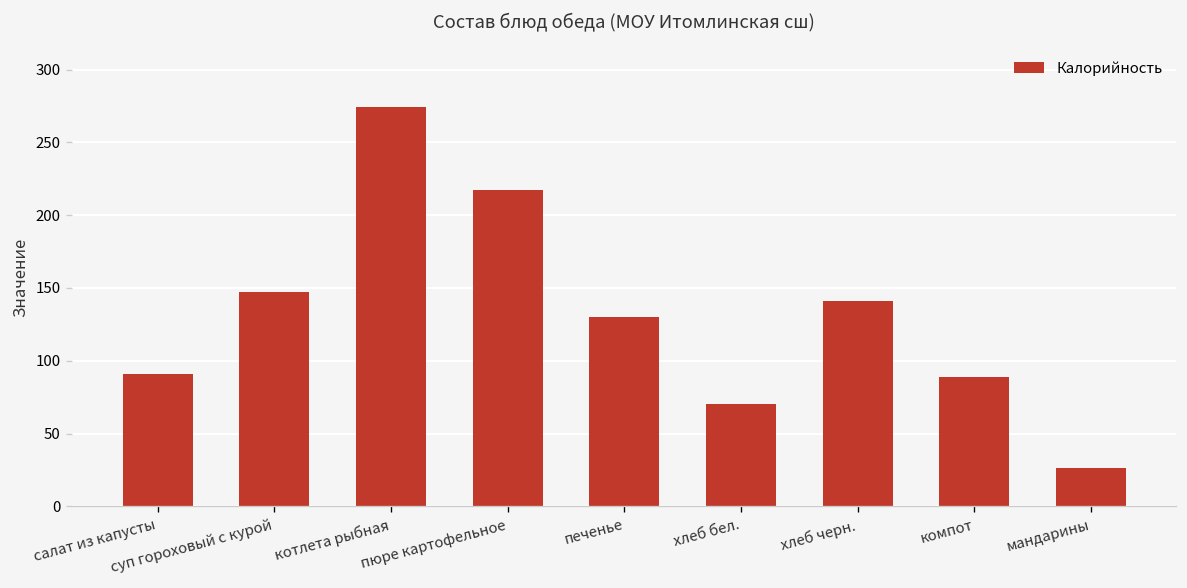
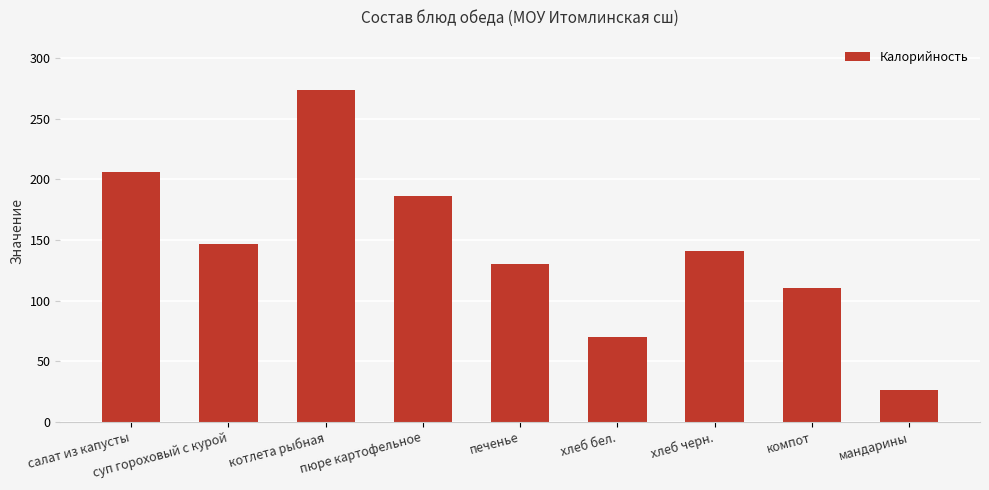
  {
-   "салат из капусты": 91,
+   "салат из капусты": 206,
    "суп гороховый с курой": 147,
    "котлета рыбная": 274,
-   "пюре картофельное": 217,
+   "пюре картофельное": 186,
    "печенье": 130,
    "хлеб бел.": 70,
    "хлеб черн.": 141,
-   "компот": 89,
+   "компот": 110,
    "мандарины": 26
  }
